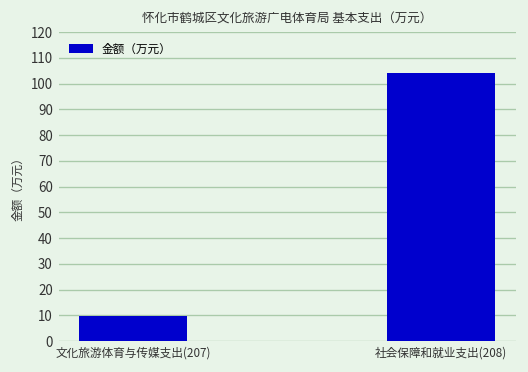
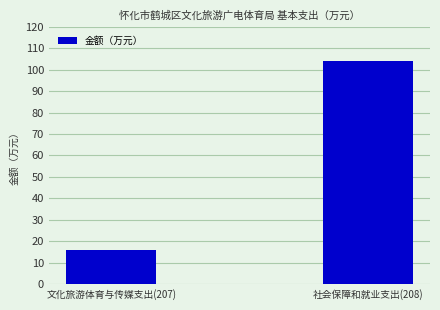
  {
-   "文化旅游体育与传媒支出(207)": 10,
+   "文化旅游体育与传媒支出(207)": 16,
    "社会保障和就业支出(208)": 104
  }
